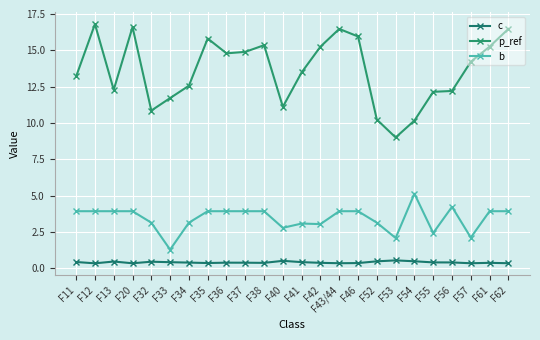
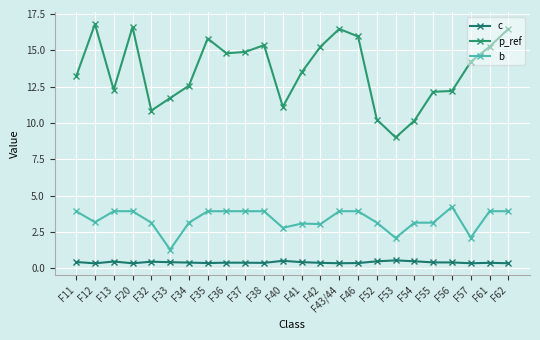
  {
    "b": {
      "F11": 3.9,
-     "F12": 3.9,
+     "F12": 3.2,
      "F13": 3.9,
      "F20": 3.9,
      "F32": 3.1,
      "F33": 1.3,
      "F34": 3.1,
      "F35": 3.9,
      "F36": 3.9,
      "F37": 3.9,
      "F38": 3.9,
      "F40": 2.8,
      "F41": 3.1,
      "F42": 3.0,
      "F43/44": 3.9,
      "F46": 3.9,
      "F52": 3.1,
      "F53": 2.1,
-     "F54": 5.1,
-     "F55": 2.4,
+     "F54": 3.1,
+     "F55": 3.1,
      "F56": 4.2,
      "F57": 2.1,
      "F61": 3.9,
      "F62": 3.9
    }
  }
